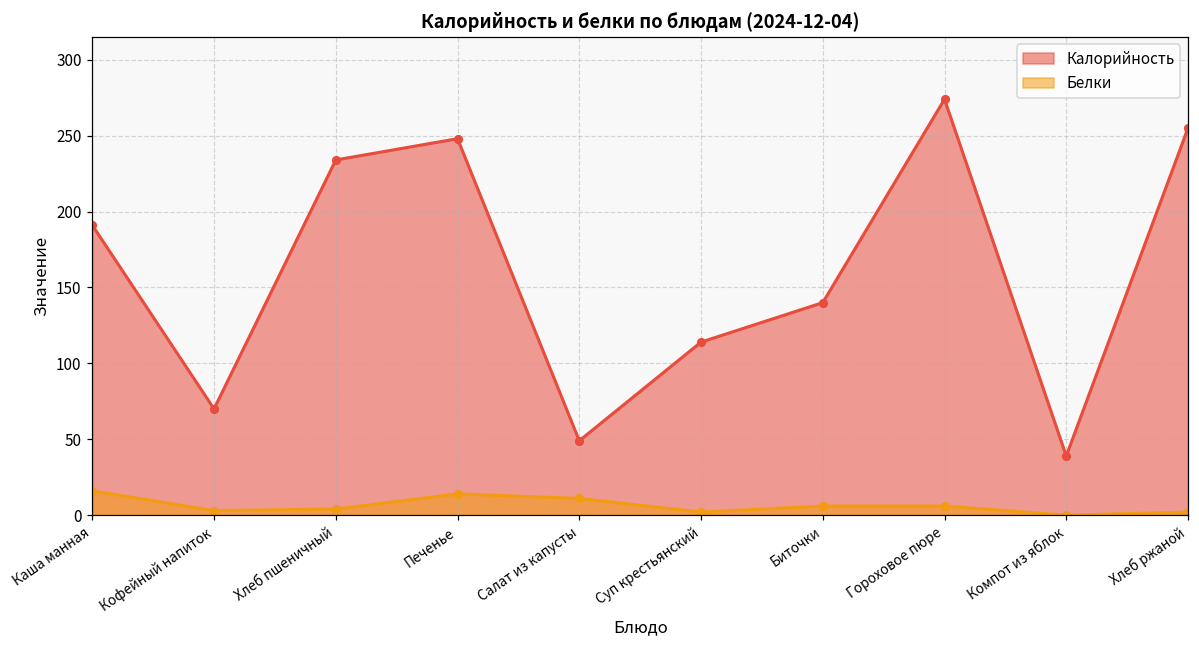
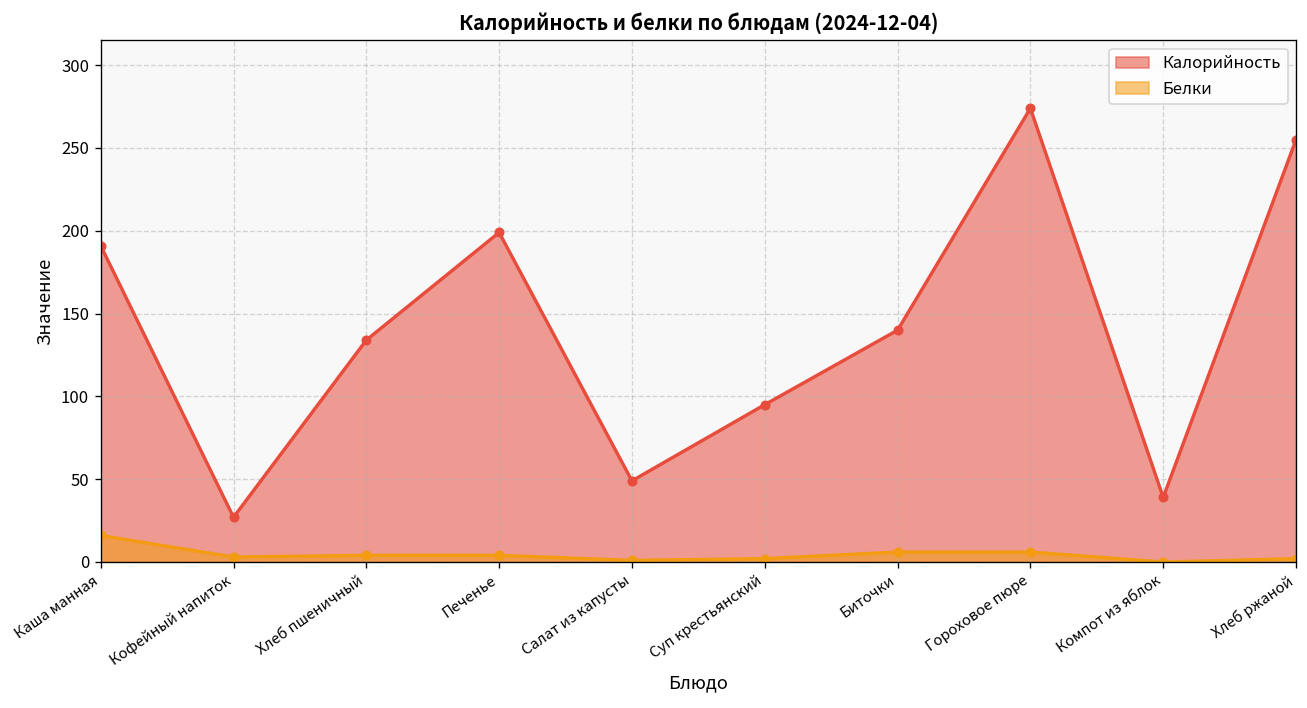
  {
    "Калорийность": {
      "Каша манная": 191,
-     "Кофейный напиток": 70,
-     "Хлеб пшеничный": 234,
-     "Печенье": 248,
+     "Кофейный напиток": 27,
+     "Хлеб пшеничный": 134,
+     "Печенье": 199,
      "Салат из капусты": 49,
-     "Суп крестьянский": 114,
+     "Суп крестьянский": 95,
      "Биточки": 140,
      "Гороховое пюре": 274,
      "Компот из яблок": 39,
      "Хлеб ржаной": 255
    },
    "Белки": {
      "Каша манная": 16,
      "Кофейный напиток": 3,
      "Хлеб пшеничный": 4,
-     "Печенье": 14,
-     "Салат из капусты": 11,
+     "Печенье": 4,
+     "Салат из капусты": 1,
      "Суп крестьянский": 2,
      "Биточки": 6,
      "Гороховое пюре": 6,
      "Компот из яблок": 0,
      "Хлеб ржаной": 2
    }
  }
